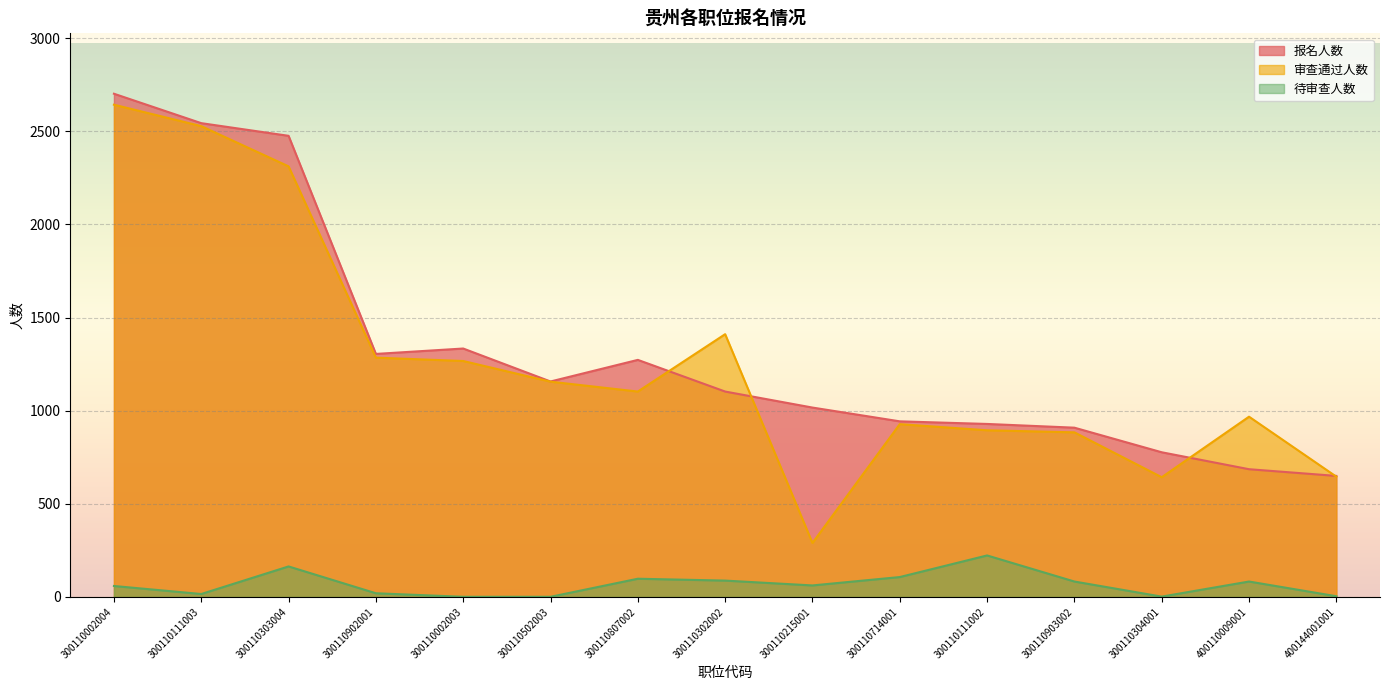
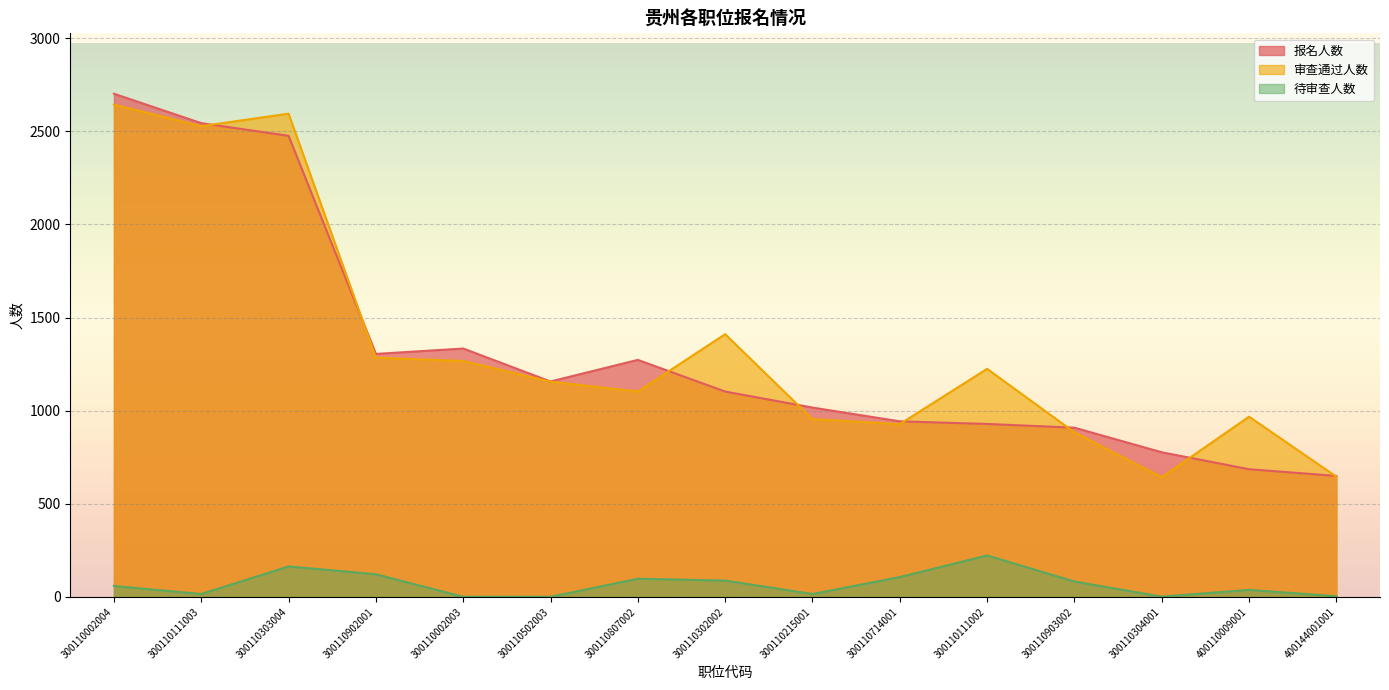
  {
    "报名人数": {
      "300110002004": 2700,
      "300110111003": 2540,
      "300110303004": 2480,
      "300110902001": 1310,
      "300110002003": 1330,
      "300110807002": 1270,
      "300110302002": 1100,
      "300110215001": 1020,
      "300110714001": 940,
      "300110111002": 930,
      "300110903002": 910,
      "300110304001": 780,
      "400110009001": 690
    },
    "审查通过人数": {
      "300110002004": 2640,
      "300110111003": 2530,
-     "300110303004": 2310,
+     "300110303004": 2600,
      "300110902001": 1290,
      "300110002003": 1270,
      "300110807002": 1100,
      "300110302002": 1410,
-     "300110215001": 290,
+     "300110215001": 960,
      "300110714001": 930,
-     "300110111002": 900,
+     "300110111002": 1230,
      "300110903002": 880,
      "300110304001": 640,
      "400110009001": 970
    },
    "待审查人数": {
      "300110002004": 60,
      "300110111003": 20,
      "300110303004": 160,
-     "300110902001": 20,
+     "300110902001": 120,
      "300110002003": 0,
      "300110502003": 0,
      "300110807002": 100,
      "300110302002": 90,
-     "300110215001": 60,
+     "300110215001": 20,
      "300110714001": 110,
      "300110111002": 220,
      "300110903002": 80,
      "300110304001": 0,
-     "400110009001": 80,
+     "400110009001": 40,
      "400144001001": 0
    }
  }
